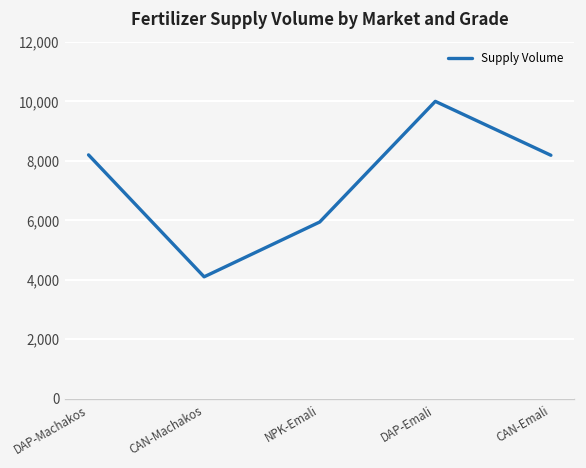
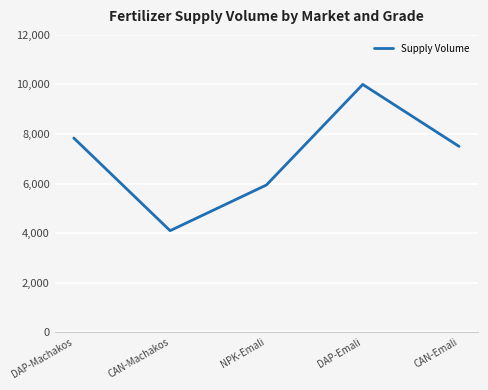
  {
-   "DAP-Machakos": "8,200",
+   "DAP-Machakos": "7,800",
    "CAN-Machakos": "4,100",
    "NPK-Emali": "5,900",
    "DAP-Emali": "10,000",
-   "CAN-Emali": "8,200"
+   "CAN-Emali": "7,500"
  }
